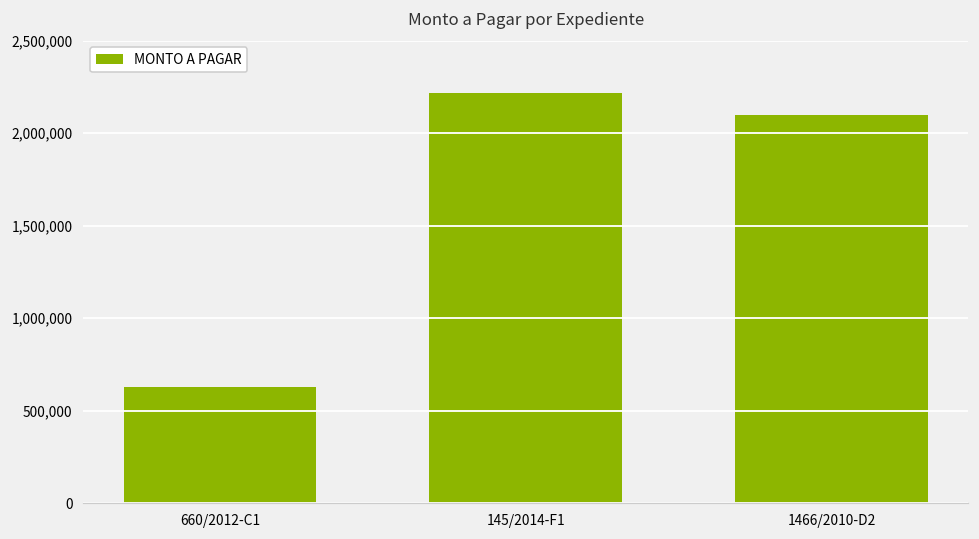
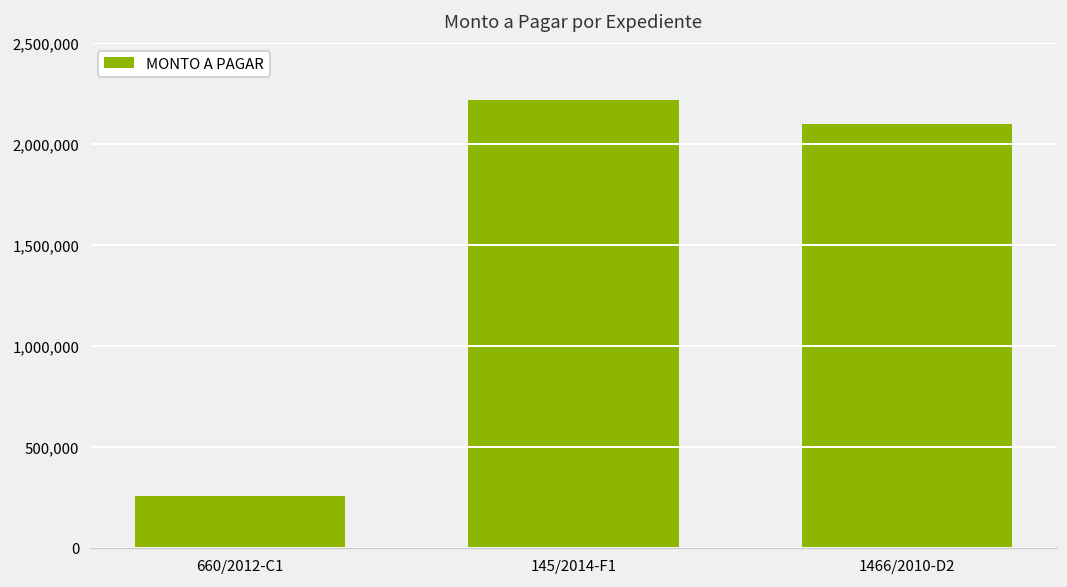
  {
-   "660/2012-C1": "620,000",
+   "660/2012-C1": "260,000",
    "145/2014-F1": "2,220,000",
    "1466/2010-D2": "2,100,000"
  }
